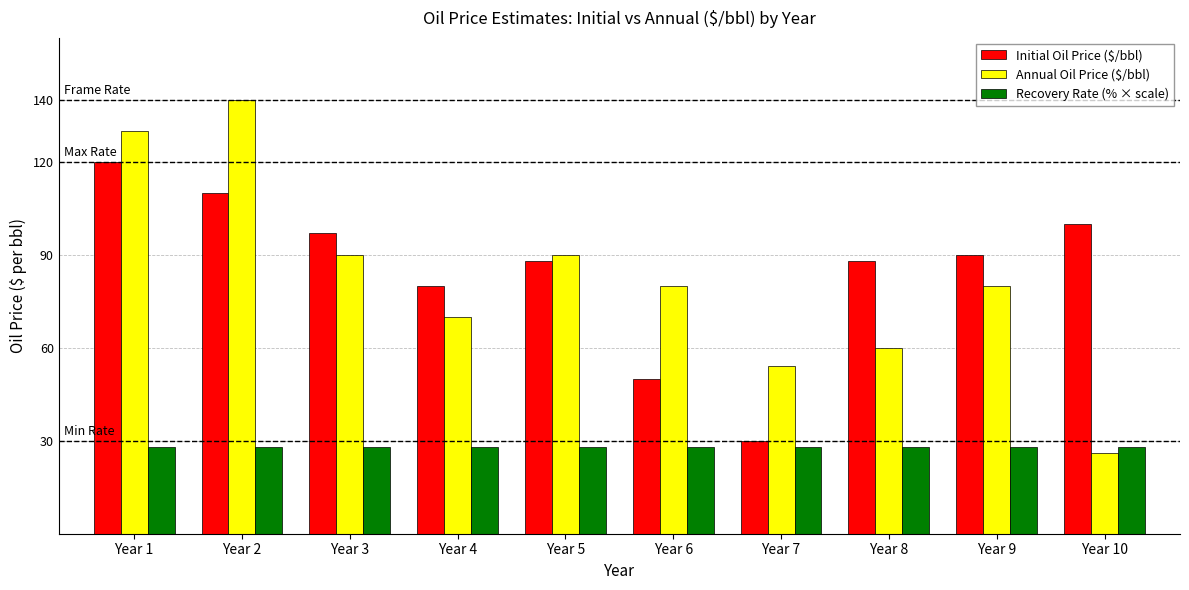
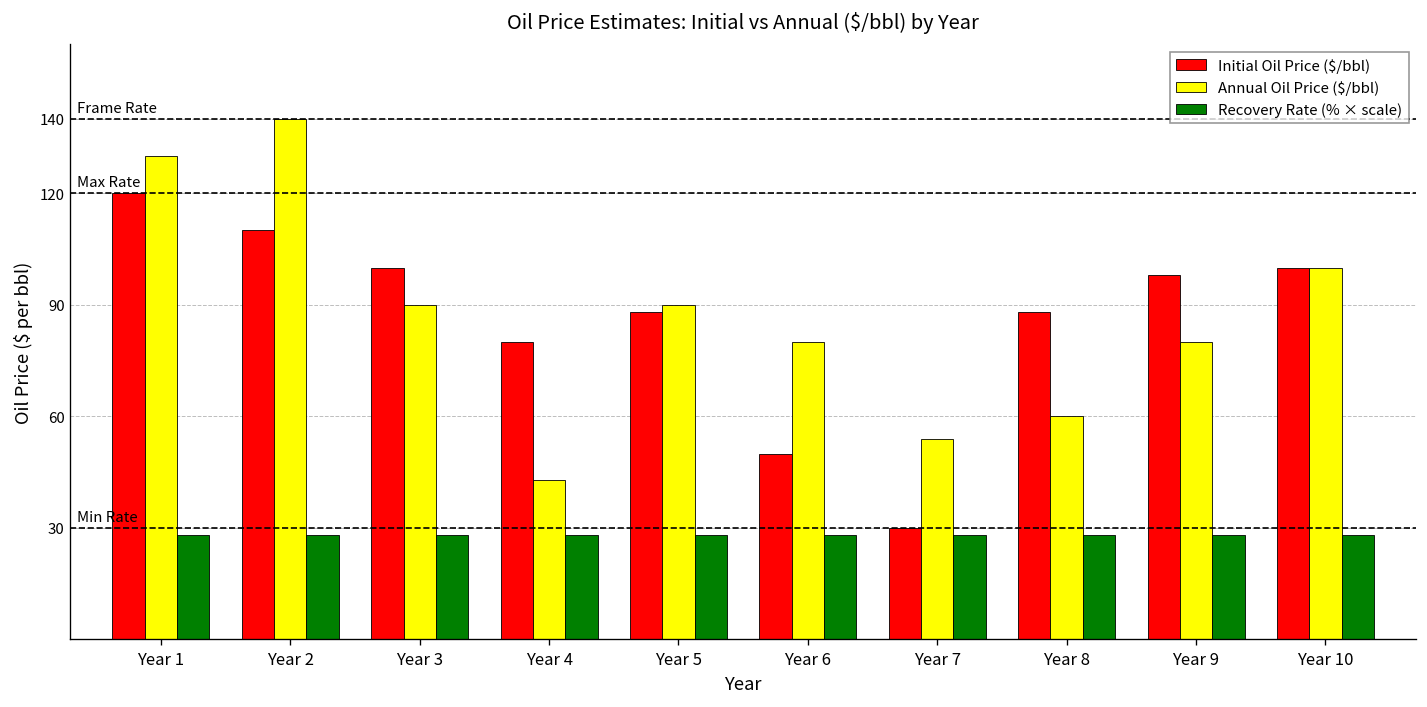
  {
    "Initial Oil Price ($/bbl)": {
      "Year 1": 120,
      "Year 2": 110,
-     "Year 3": 97,
+     "Year 3": 100,
      "Year 4": 80,
      "Year 5": 88,
      "Year 6": 50,
      "Year 7": 30,
      "Year 8": 88,
-     "Year 9": 90,
+     "Year 9": 98,
      "Year 10": 100
    },
    "Annual Oil Price ($/bbl)": {
      "Year 1": 130,
      "Year 2": 140,
      "Year 3": 90,
-     "Year 4": 70,
+     "Year 4": 43,
      "Year 5": 90,
      "Year 6": 80,
      "Year 7": 54,
      "Year 8": 60,
      "Year 9": 80,
-     "Year 10": 26
+     "Year 10": 100
    },
    "Recovery Rate (% × scale)": {
      "Year 1": 28,
      "Year 2": 28,
      "Year 3": 28,
      "Year 4": 28,
      "Year 5": 28,
      "Year 6": 28,
      "Year 7": 28,
      "Year 8": 28,
      "Year 9": 28,
      "Year 10": 28
    }
  }
